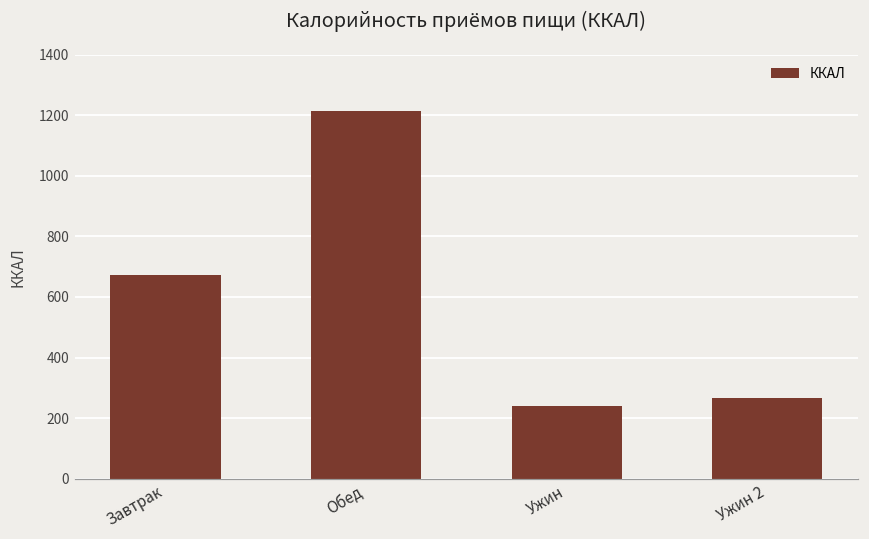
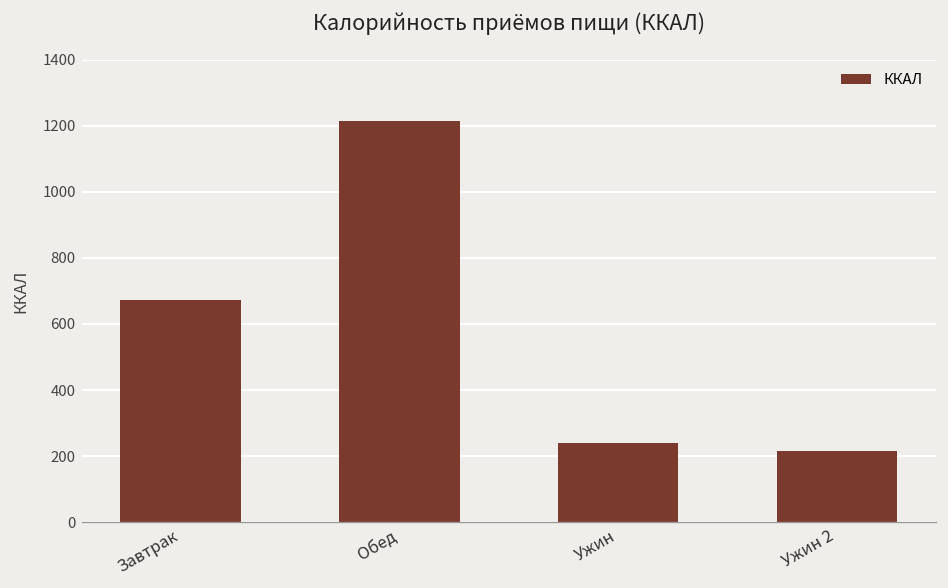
  {
    "Завтрак": 670,
    "Обед": 1210,
    "Ужин": 240,
-   "Ужин 2": 270
+   "Ужин 2": 220
  }
